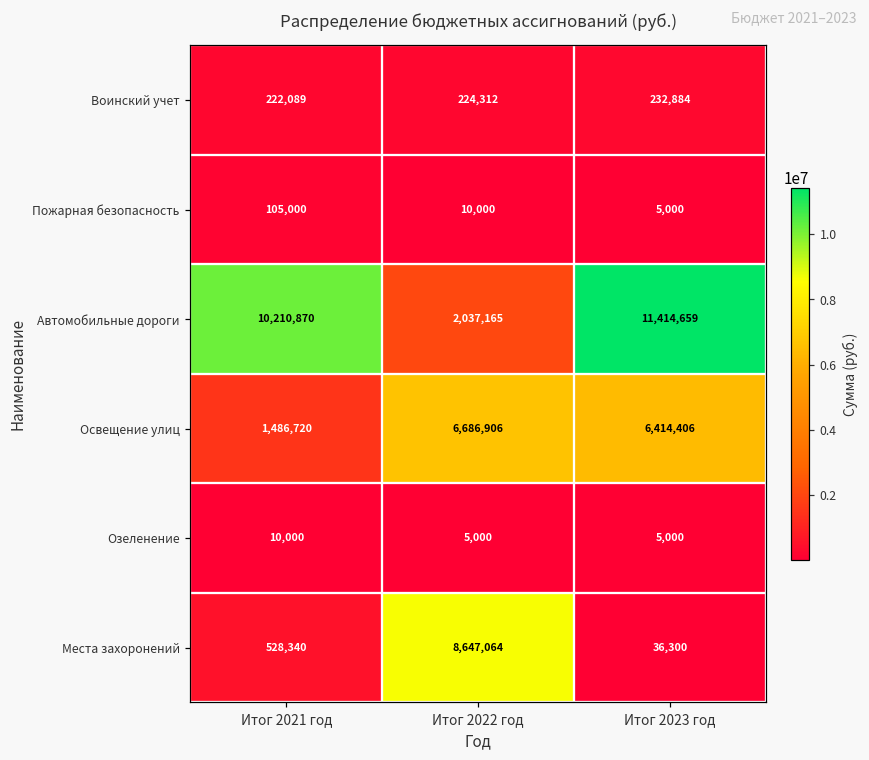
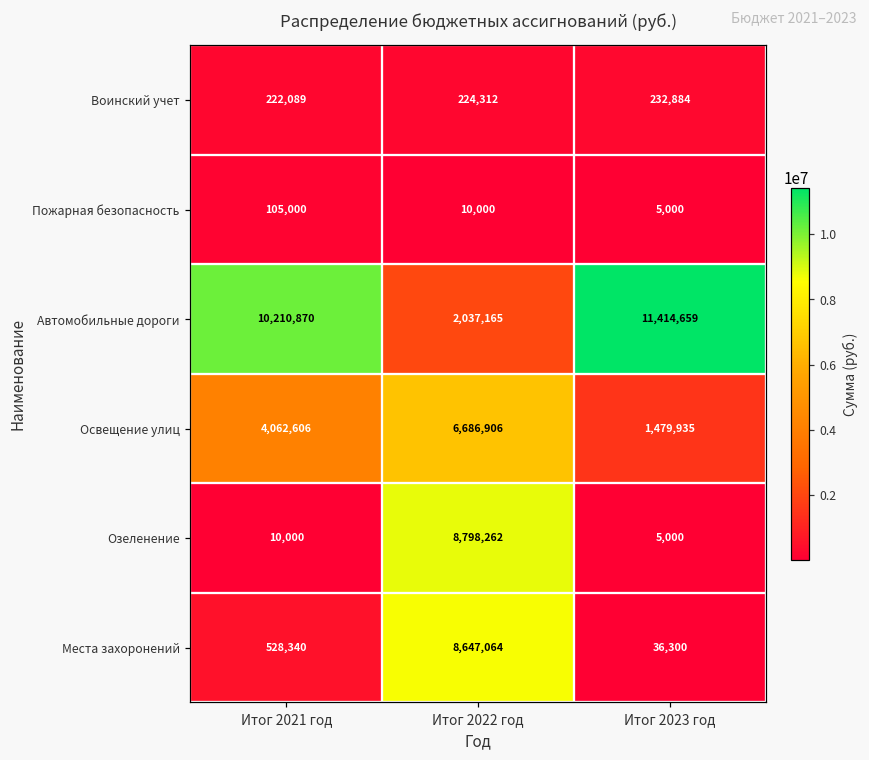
  {
    "Воинский учет": {
      "Итог 2021 год": "222,089",
      "Итог 2022 год": "224,312",
      "Итог 2023 год": "232,884"
    },
    "Пожарная безопасность": {
      "Итог 2021 год": "105,000",
      "Итог 2022 год": "10,000",
      "Итог 2023 год": "5,000"
    },
    "Автомобильные дороги": {
      "Итог 2021 год": "10,210,870",
      "Итог 2022 год": "2,037,165",
      "Итог 2023 год": "11,414,659"
    },
    "Освещение улиц": {
-     "Итог 2021 год": "1,486,720",
+     "Итог 2021 год": "4,062,606",
      "Итог 2022 год": "6,686,906",
-     "Итог 2023 год": "6,414,406"
+     "Итог 2023 год": "1,479,935"
    },
    "Озеленение": {
      "Итог 2021 год": "10,000",
-     "Итог 2022 год": "5,000",
+     "Итог 2022 год": "8,798,262",
      "Итог 2023 год": "5,000"
    },
    "Места захоронений": {
      "Итог 2021 год": "528,340",
      "Итог 2022 год": "8,647,064",
      "Итог 2023 год": "36,300"
    }
  }
